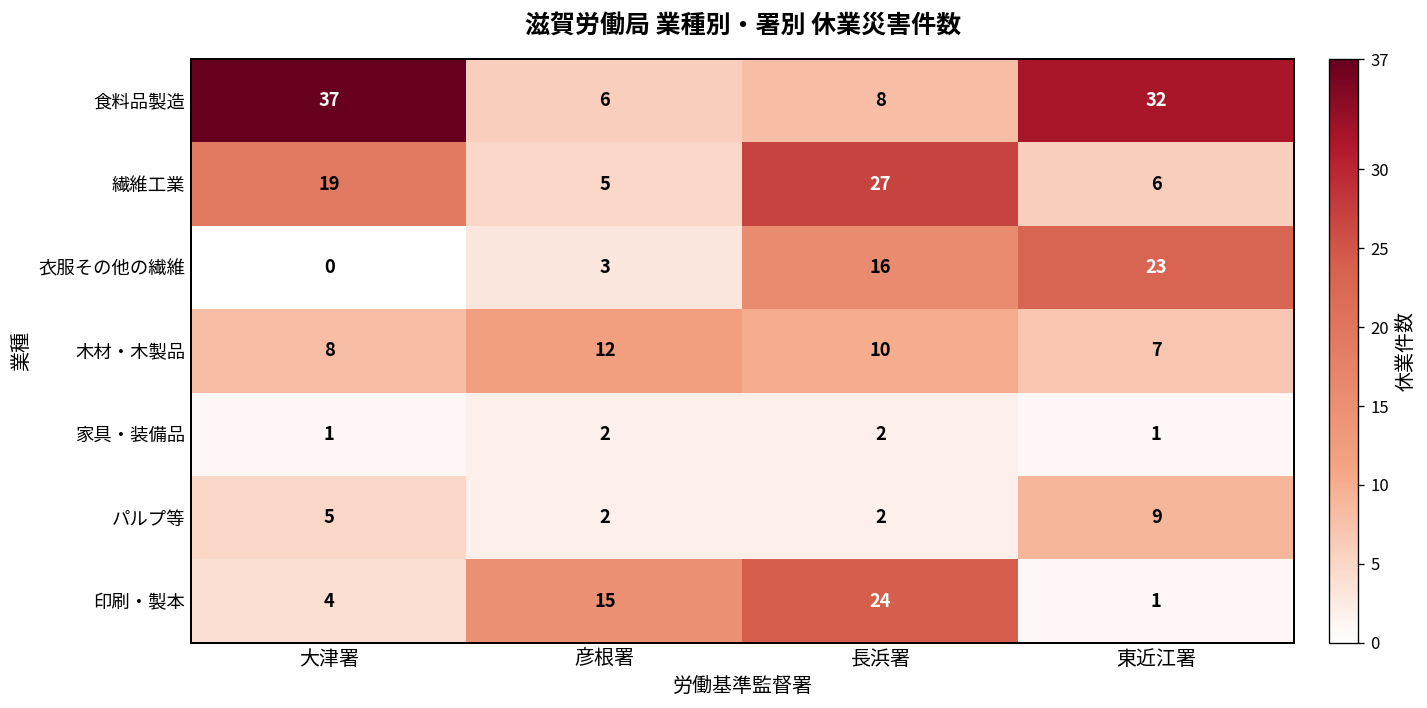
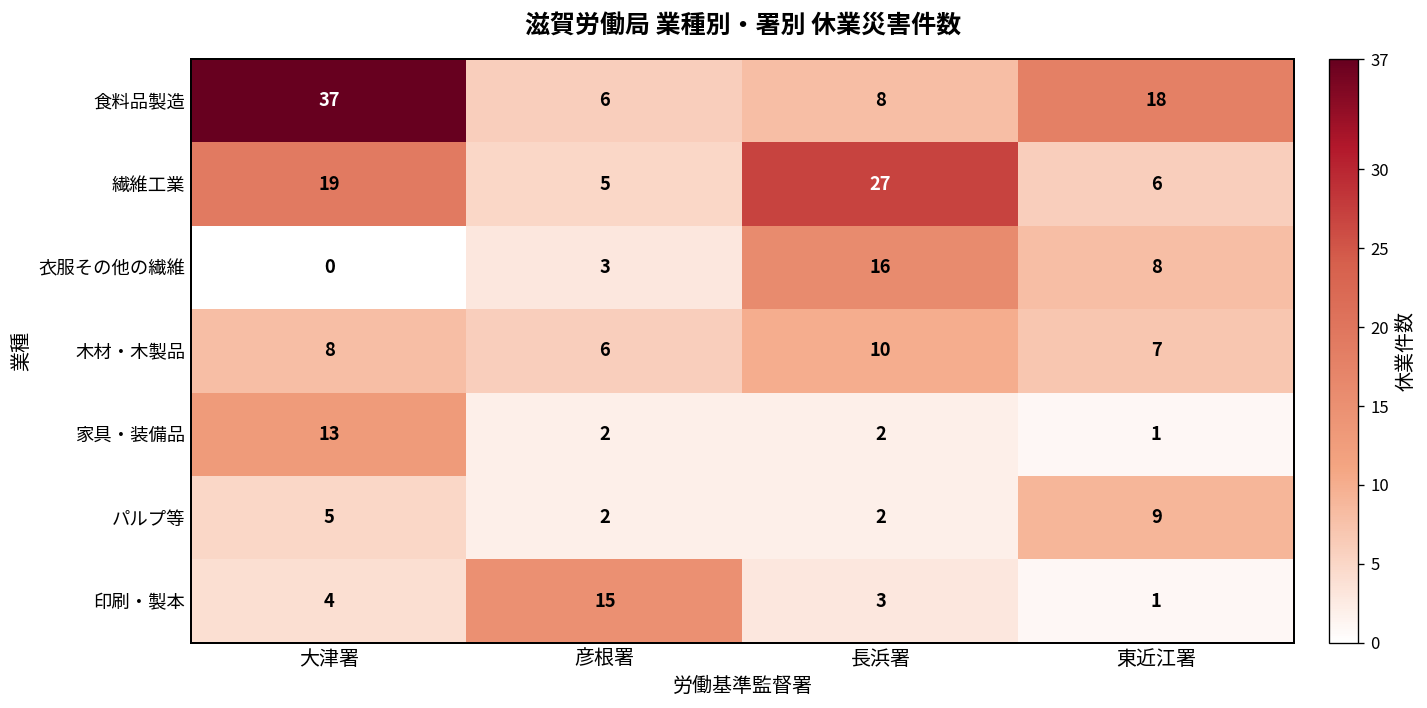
  {
    "食料品製造": {
      "大津署": 37,
      "彦根署": 6,
      "長浜署": 8,
-     "東近江署": 32
+     "東近江署": 18
    },
    "繊維工業": {
      "大津署": 19,
      "彦根署": 5,
      "長浜署": 27,
      "東近江署": 6
    },
    "衣服その他の繊維": {
      "大津署": 0,
      "彦根署": 3,
      "長浜署": 16,
-     "東近江署": 23
+     "東近江署": 8
    },
    "木材・木製品": {
      "大津署": 8,
-     "彦根署": 12,
+     "彦根署": 6,
      "長浜署": 10,
      "東近江署": 7
    },
    "家具・装備品": {
-     "大津署": 1,
+     "大津署": 13,
      "彦根署": 2,
      "長浜署": 2,
      "東近江署": 1
    },
    "パルプ等": {
      "大津署": 5,
      "彦根署": 2,
      "長浜署": 2,
      "東近江署": 9
    },
    "印刷・製本": {
      "大津署": 4,
      "彦根署": 15,
-     "長浜署": 24,
+     "長浜署": 3,
      "東近江署": 1
    }
  }
